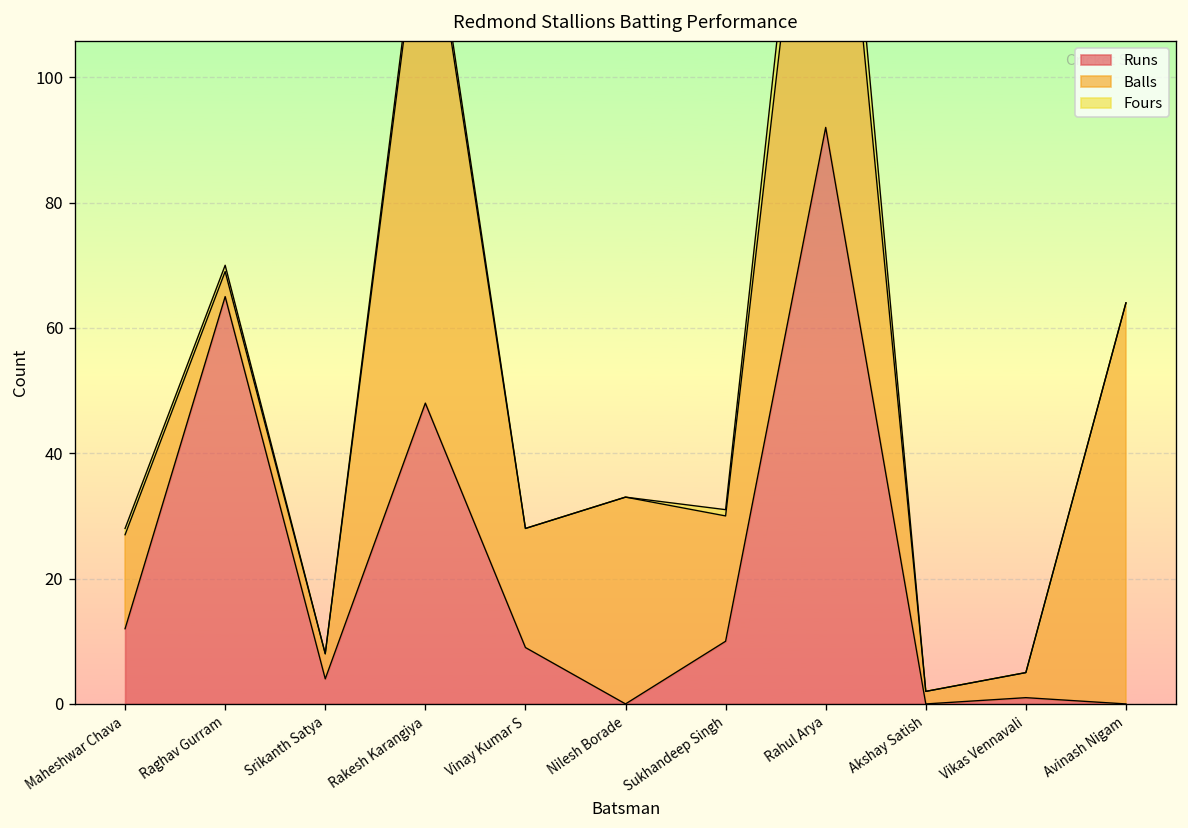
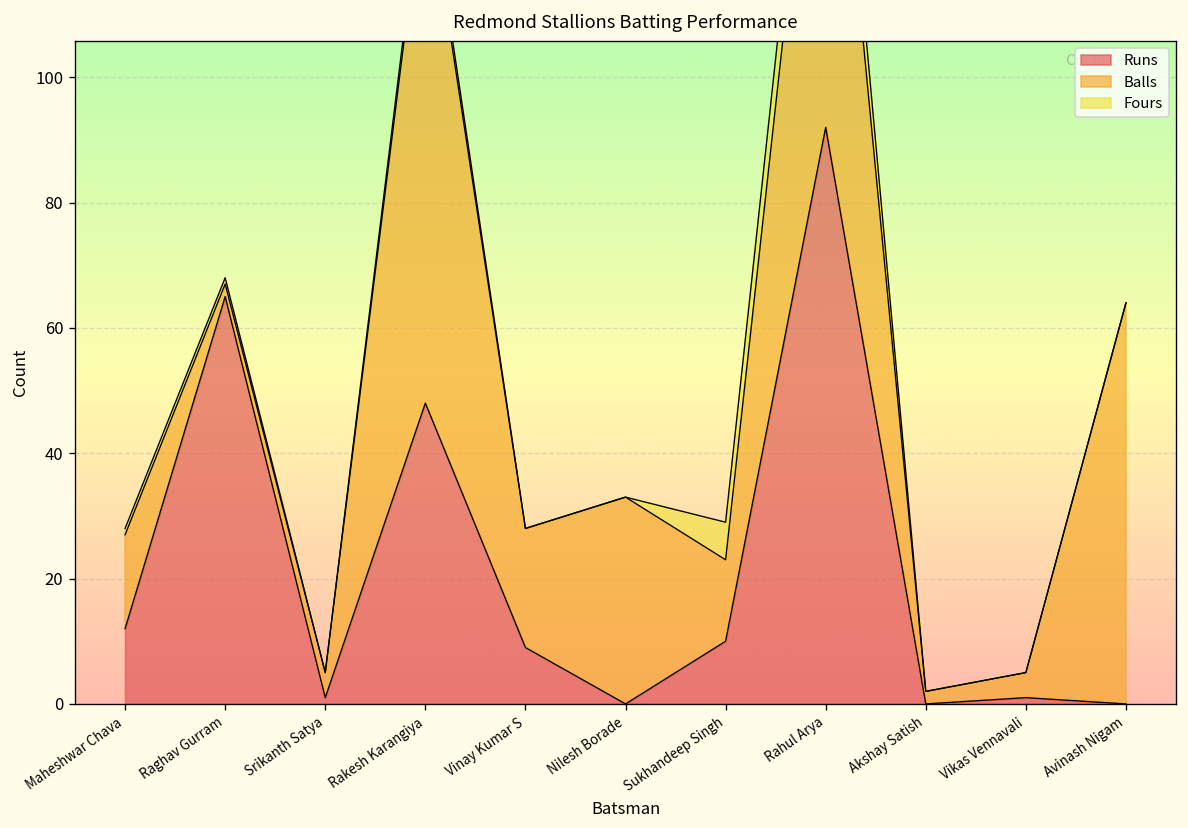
  {
    "Runs": {
      "Maheshwar Chava": 12,
      "Raghav Gurram": 65,
-     "Srikanth Satya": 4,
+     "Srikanth Satya": 1,
      "Rakesh Karangiya": 48,
      "Vinay Kumar S": 9,
      "Nilesh Borade": 0,
      "Sukhandeep Singh": 10,
      "Rahul Arya": 92,
      "Akshay Satish": 0,
      "Vikas Vennavali": 1,
      "Avinash Nigam": 0
    },
    "Balls": {
      "Maheshwar Chava": 15,
-     "Raghav Gurram": 4,
-     "Sukhandeep Singh": 20
+     "Raghav Gurram": 2,
+     "Sukhandeep Singh": 13
    },
    "Fours": {
      "Maheshwar Chava": 1,
      "Raghav Gurram": 1,
-     "Sukhandeep Singh": 1
+     "Sukhandeep Singh": 6
    }
  }
